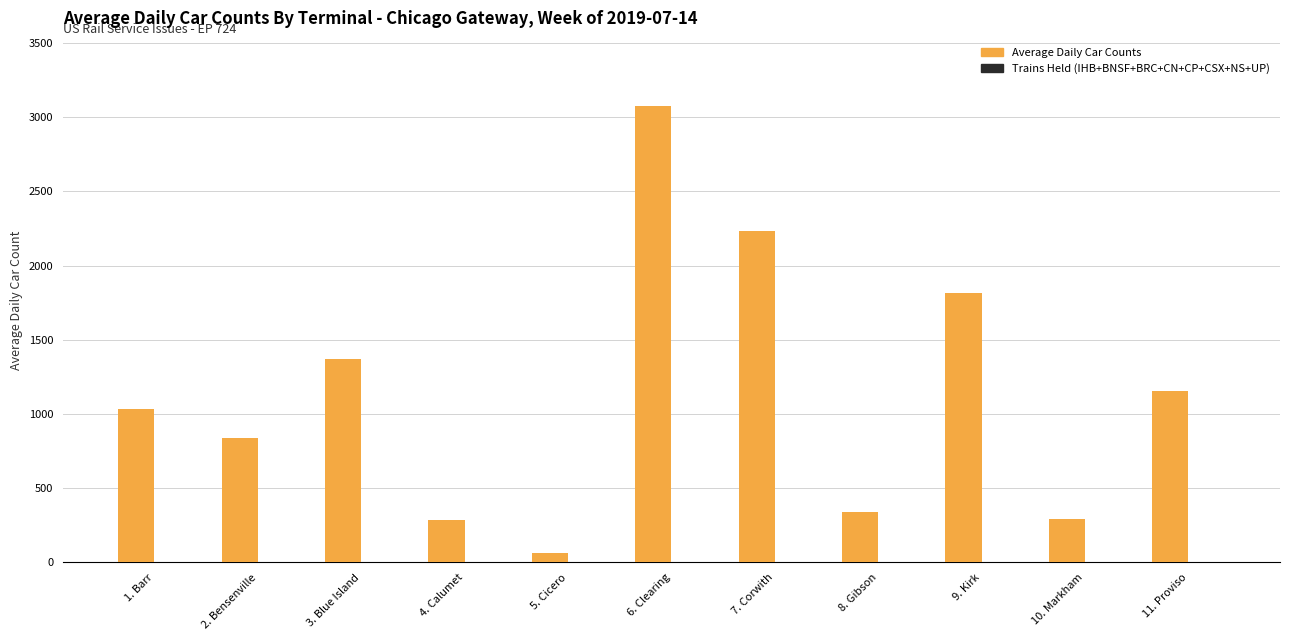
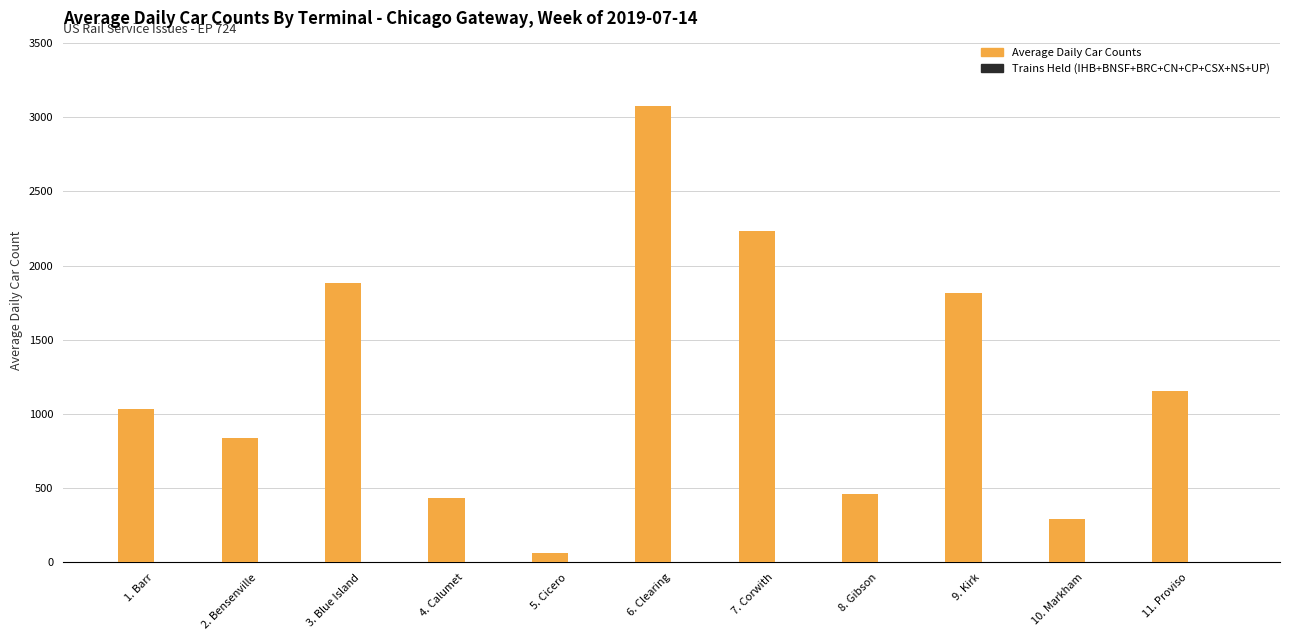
  {
    "Average Daily Car Counts": {
      "1. Barr": 1040,
      "2. Bensenville": 840,
-     "3. Blue Island": 1370,
-     "4. Calumet": 280,
+     "3. Blue Island": 1880,
+     "4. Calumet": 430,
      "5. Cicero": 60,
      "6. Clearing": 3070,
      "7. Corwith": 2230,
-     "8. Gibson": 340,
+     "8. Gibson": 460,
      "9. Kirk": 1810,
      "10. Markham": 290,
      "11. Proviso": 1150
    },
    "Trains Held (IHB+BNSF+BRC+CN+CP+CSX+NS+UP)": {
      "1. Barr": 0,
      "2. Bensenville": 0,
      "3. Blue Island": 0,
      "4. Calumet": 0,
      "5. Cicero": 0,
      "6. Clearing": 0,
      "7. Corwith": 0,
      "8. Gibson": 0,
      "9. Kirk": 0,
      "10. Markham": 0,
      "11. Proviso": 0
    }
  }
